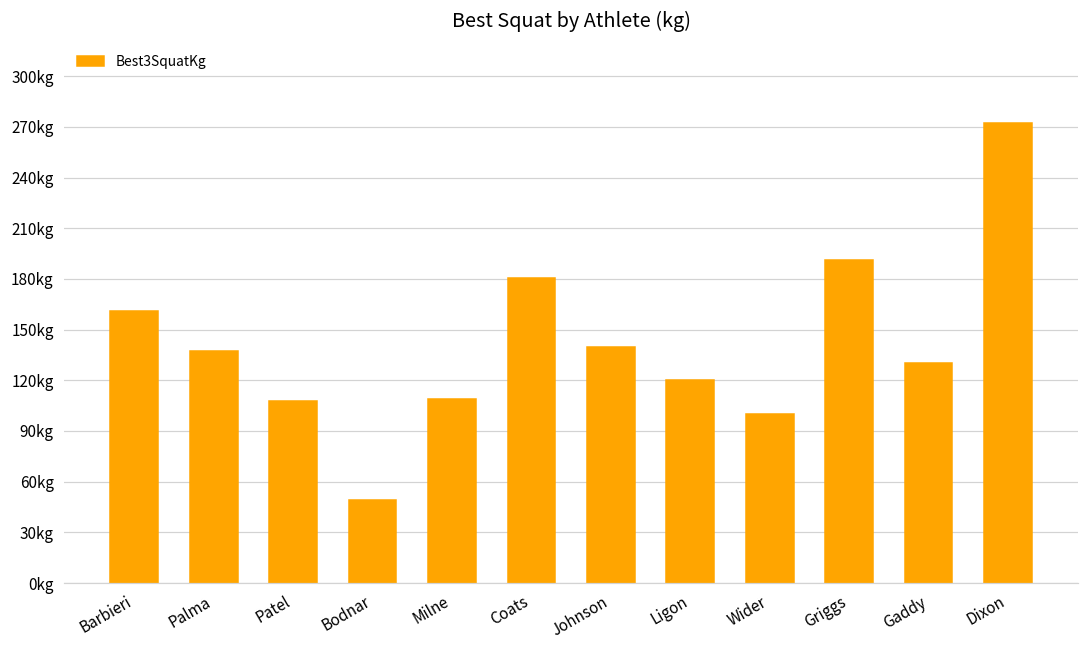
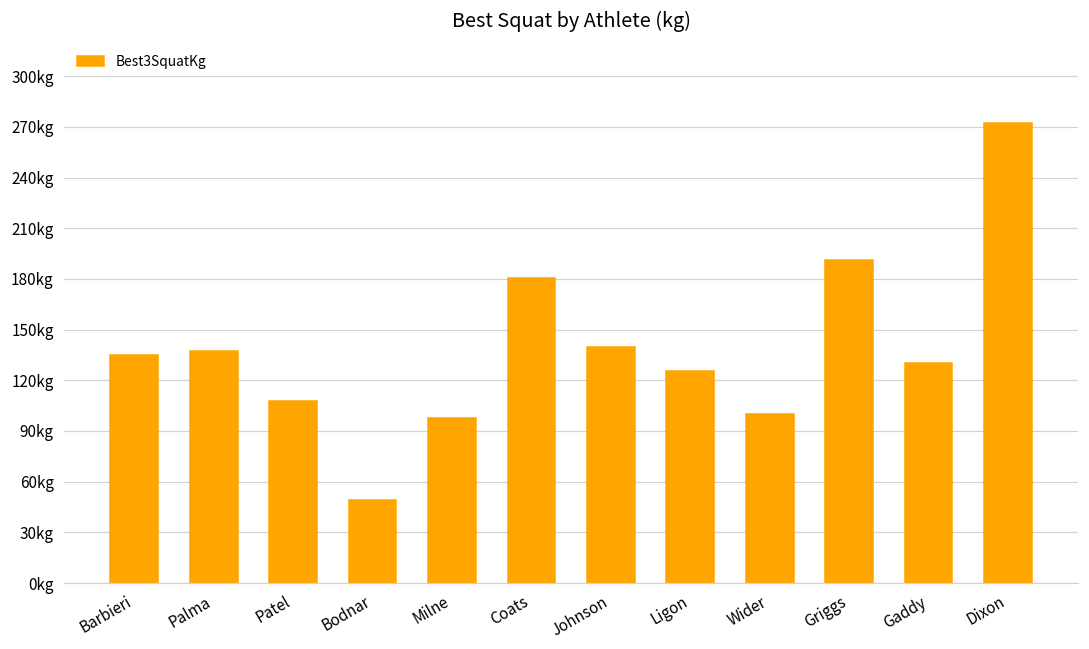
  {
-   "Barbieri": "161kg",
+   "Barbieri": "135kg",
    "Palma": "137kg",
    "Patel": "108kg",
    "Bodnar": "49kg",
-   "Milne": "109kg",
+   "Milne": "98kg",
    "Coats": "181kg",
    "Johnson": "140kg",
-   "Ligon": "120kg",
+   "Ligon": "126kg",
    "Wider": "100kg",
    "Griggs": "191kg",
    "Gaddy": "130kg",
    "Dixon": "273kg"
  }
